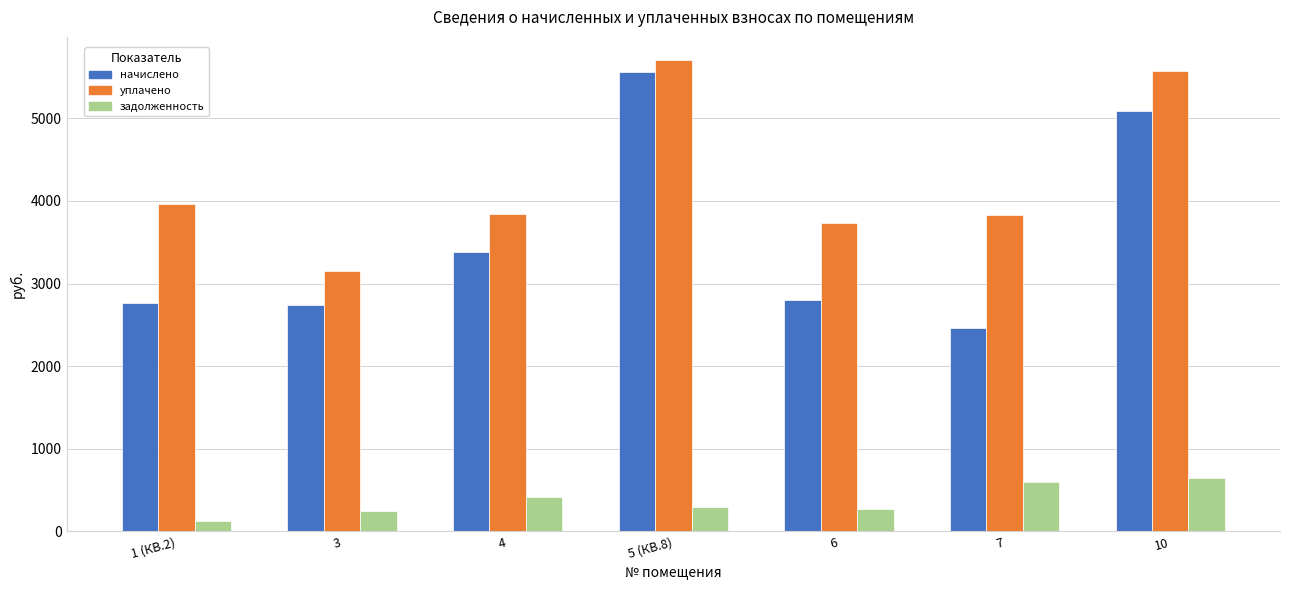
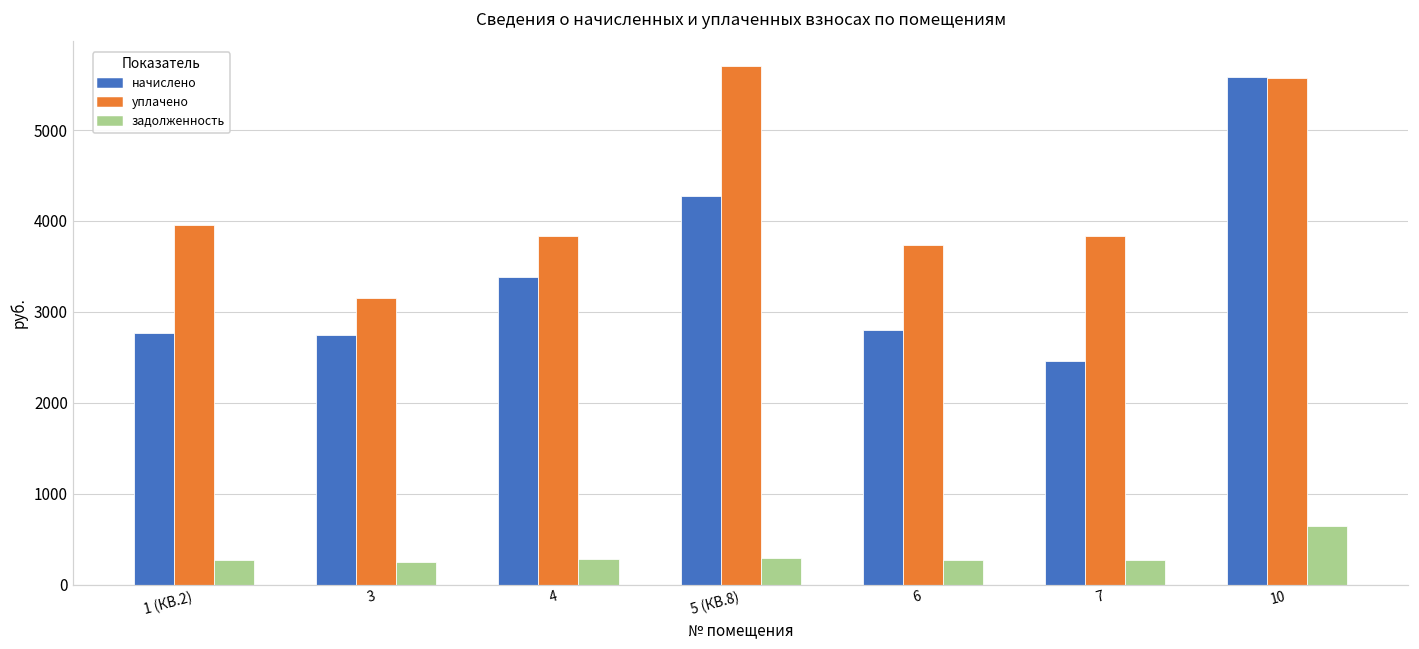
  {
    "начислено": {
      "1 (КВ.2)": 2800,
      "3": 2700,
      "4": 3400,
-     "5 (КВ.8)": 5600,
+     "5 (КВ.8)": 4300,
      "6": 2800,
      "7": 2500,
-     "10": 5100
+     "10": 5600
    },
    "уплачено": {
      "1 (КВ.2)": 4000,
      "3": 3200,
      "4": 3800,
      "5 (КВ.8)": 5700,
      "6": 3700,
      "7": 3800,
      "10": 5600
    },
    "задолженность": {
-     "1 (КВ.2)": 100,
+     "1 (КВ.2)": 300,
      "3": 200,
-     "4": 400,
+     "4": 300,
      "5 (КВ.8)": 300,
      "6": 300,
-     "7": 600,
+     "7": 300,
      "10": 600
    }
  }
